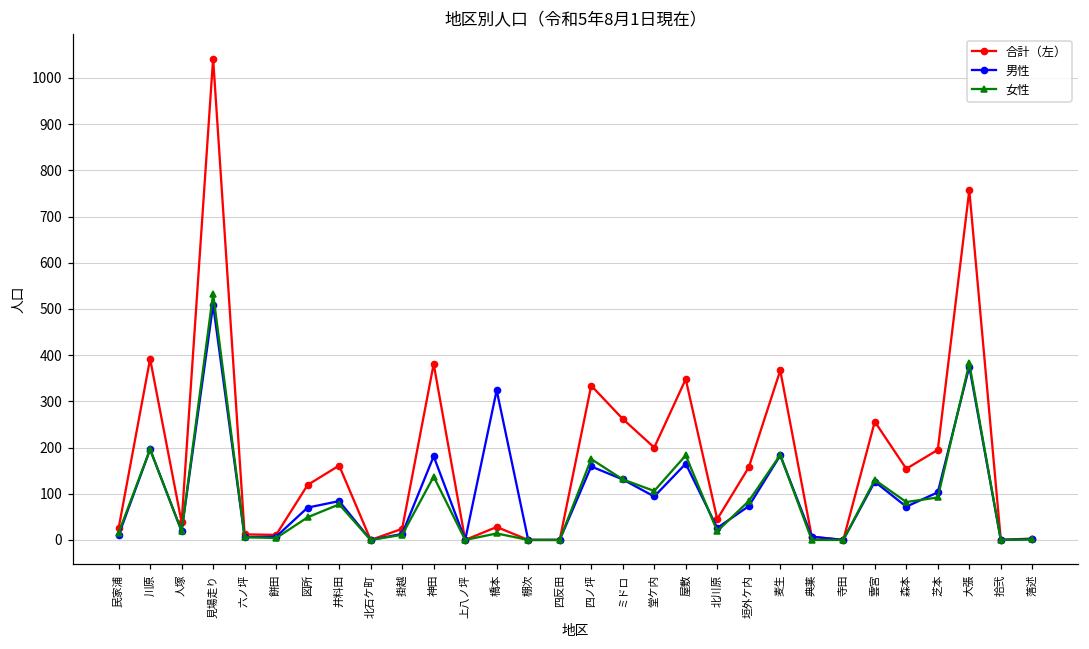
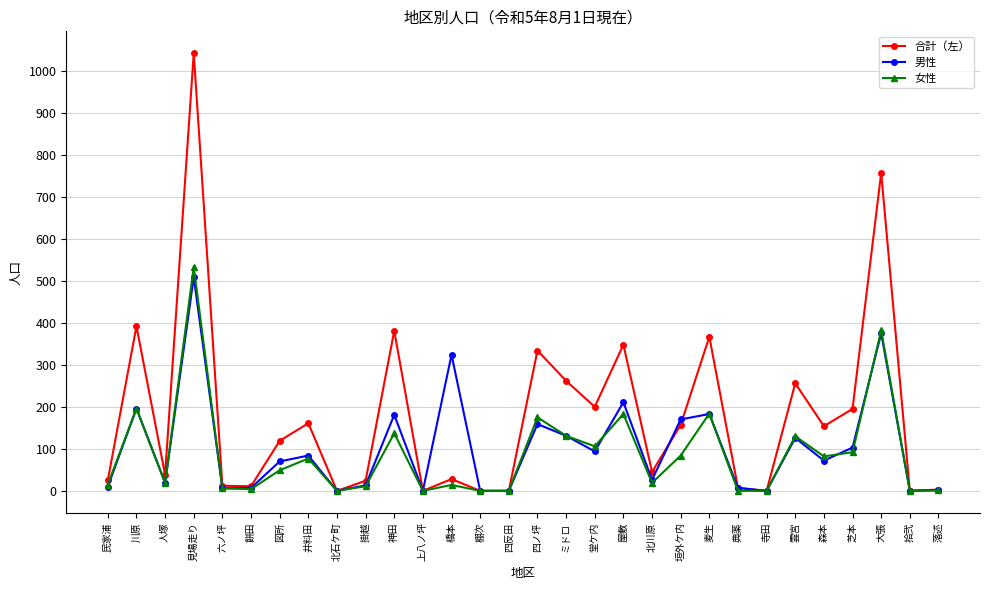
  {
    "合計（左）": {
      "民家浦": 30,
      "川原": 390,
      "人塚": 40,
      "見場走り": 1040,
      "図所": 120,
      "井料田": 160,
      "掛越": 20,
      "神田": 380,
      "橋本": 30,
      "四ノ坪": 330,
      "ミドロ": 260,
      "堂ケ内": 200,
      "屋敷": 350,
      "北川原": 50,
      "垣外ケ内": 160,
      "麦生": 370,
      "雲宮": 260,
      "森本": 150,
      "芝本": 200,
      "大張": 760
    },
    "男性": {
      "見場走り": 510,
      "図所": 70,
      "井料田": 80,
      "神田": 180,
      "橋本": 320,
      "四ノ坪": 160,
      "堂ケ内": 90,
-     "屋敷": 170,
+     "屋敷": 210,
      "北川原": 30,
-     "垣外ケ内": 70,
+     "垣外ケ内": 170,
      "森本": 70,
      "芝本": 100,
      "大張": 380
    },
    "女性": {
      "見場走り": 530,
      "図所": 50,
      "井料田": 80,
      "神田": 140,
      "橋本": 10,
      "四ノ坪": 180,
      "堂ケ内": 110,
      "屋敷": 180,
      "北川原": 20,
      "垣外ケ内": 80,
      "典薬": 0,
      "森本": 80,
      "芝本": 90,
      "大張": 380
    }
  }
